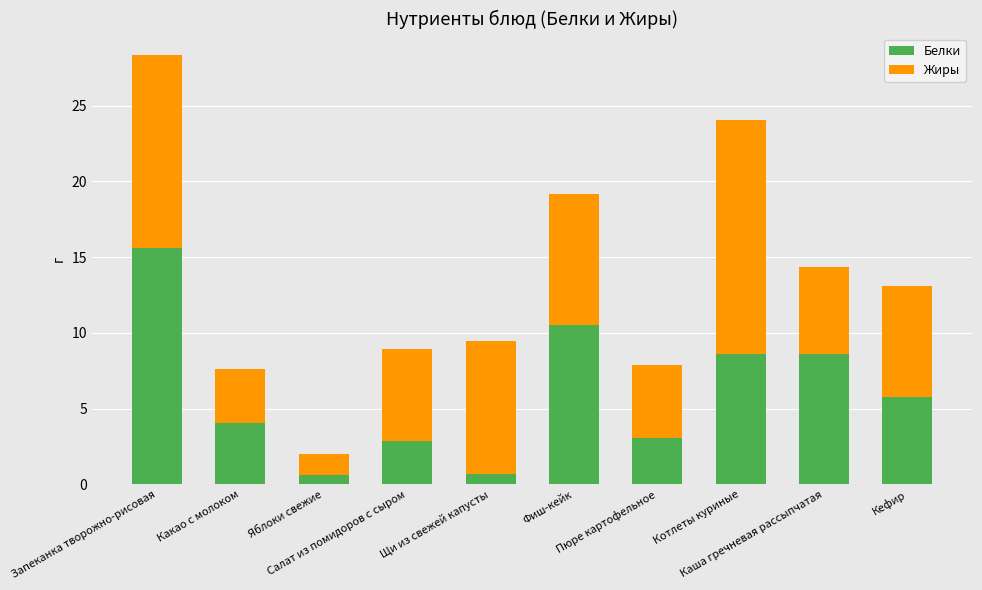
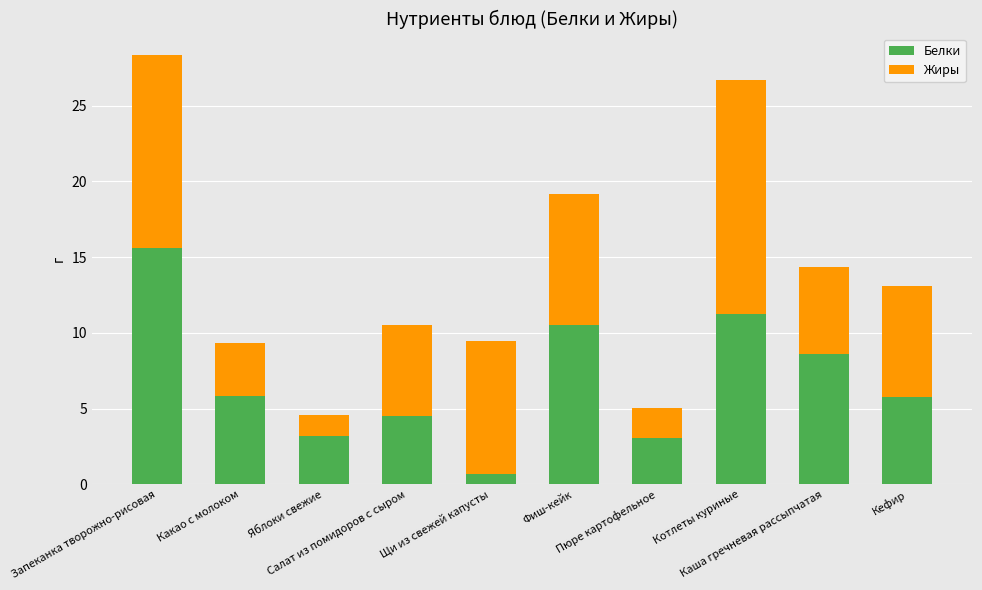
  {
    "Белки": {
      "Запеканка творожно-рисовая": 15.6,
-     "Какао с молоком": 4.1,
-     "Яблоки свежие": 0.6,
-     "Салат из помидоров с сыром": 2.9,
+     "Какао с молоком": 5.8,
+     "Яблоки свежие": 3.2,
+     "Салат из помидоров с сыром": 4.5,
      "Щи из свежей капусты": 0.7,
      "Фиш-кейк": 10.5,
      "Пюре картофельное": 3.1,
-     "Котлеты куриные": 8.6,
+     "Котлеты куриные": 11.3,
      "Каша гречневая рассыпчатая": 8.6,
      "Кефир": 5.8
    },
    "Жиры": {
      "Запеканка творожно-рисовая": 12.7,
      "Какао с молоком": 3.5,
      "Яблоки свежие": 1.4,
      "Салат из помидоров с сыром": 6.0,
      "Щи из свежей капусты": 8.8,
      "Фиш-кейк": 8.6,
-     "Пюре картофельное": 4.8,
+     "Пюре картофельное": 2.0,
      "Котлеты куриные": 15.4,
      "Каша гречневая рассыпчатая": 5.8,
      "Кефир": 7.3
    }
  }
